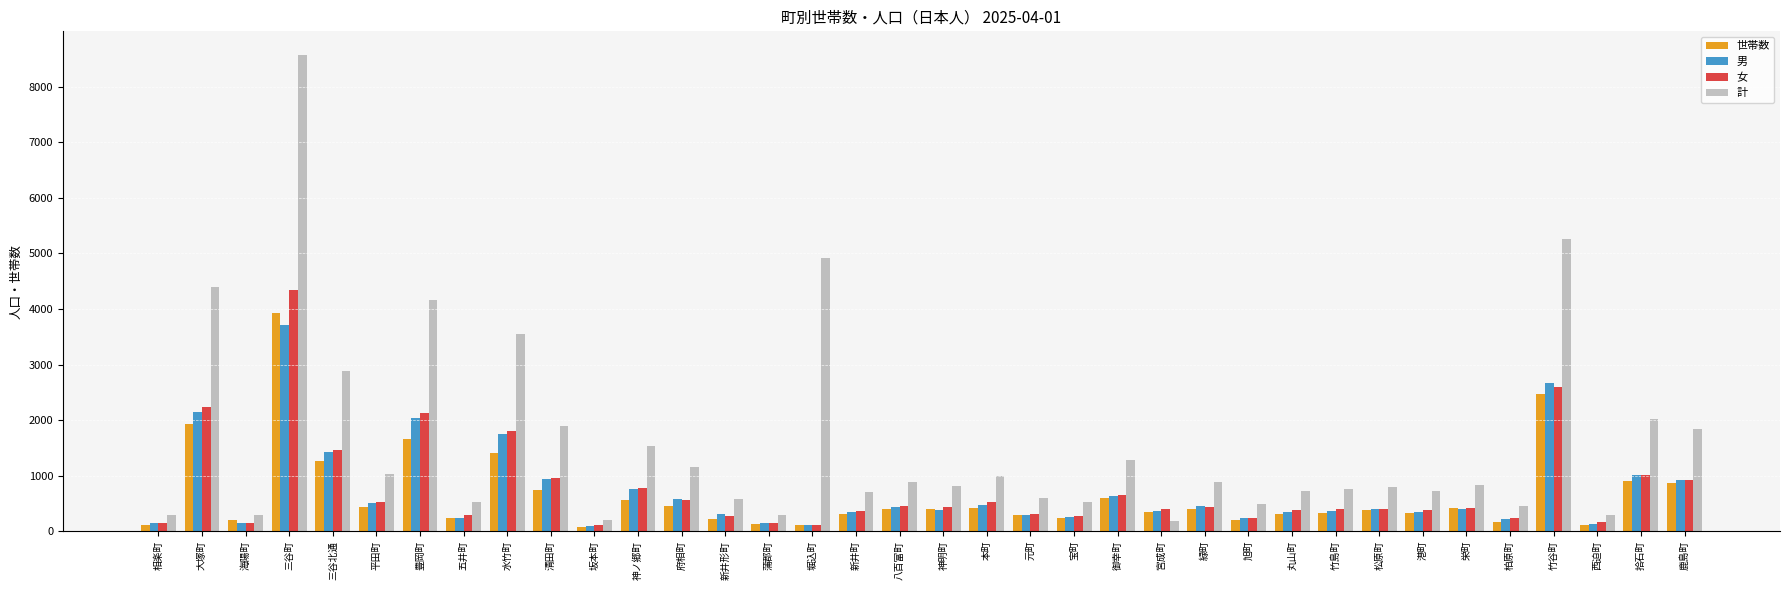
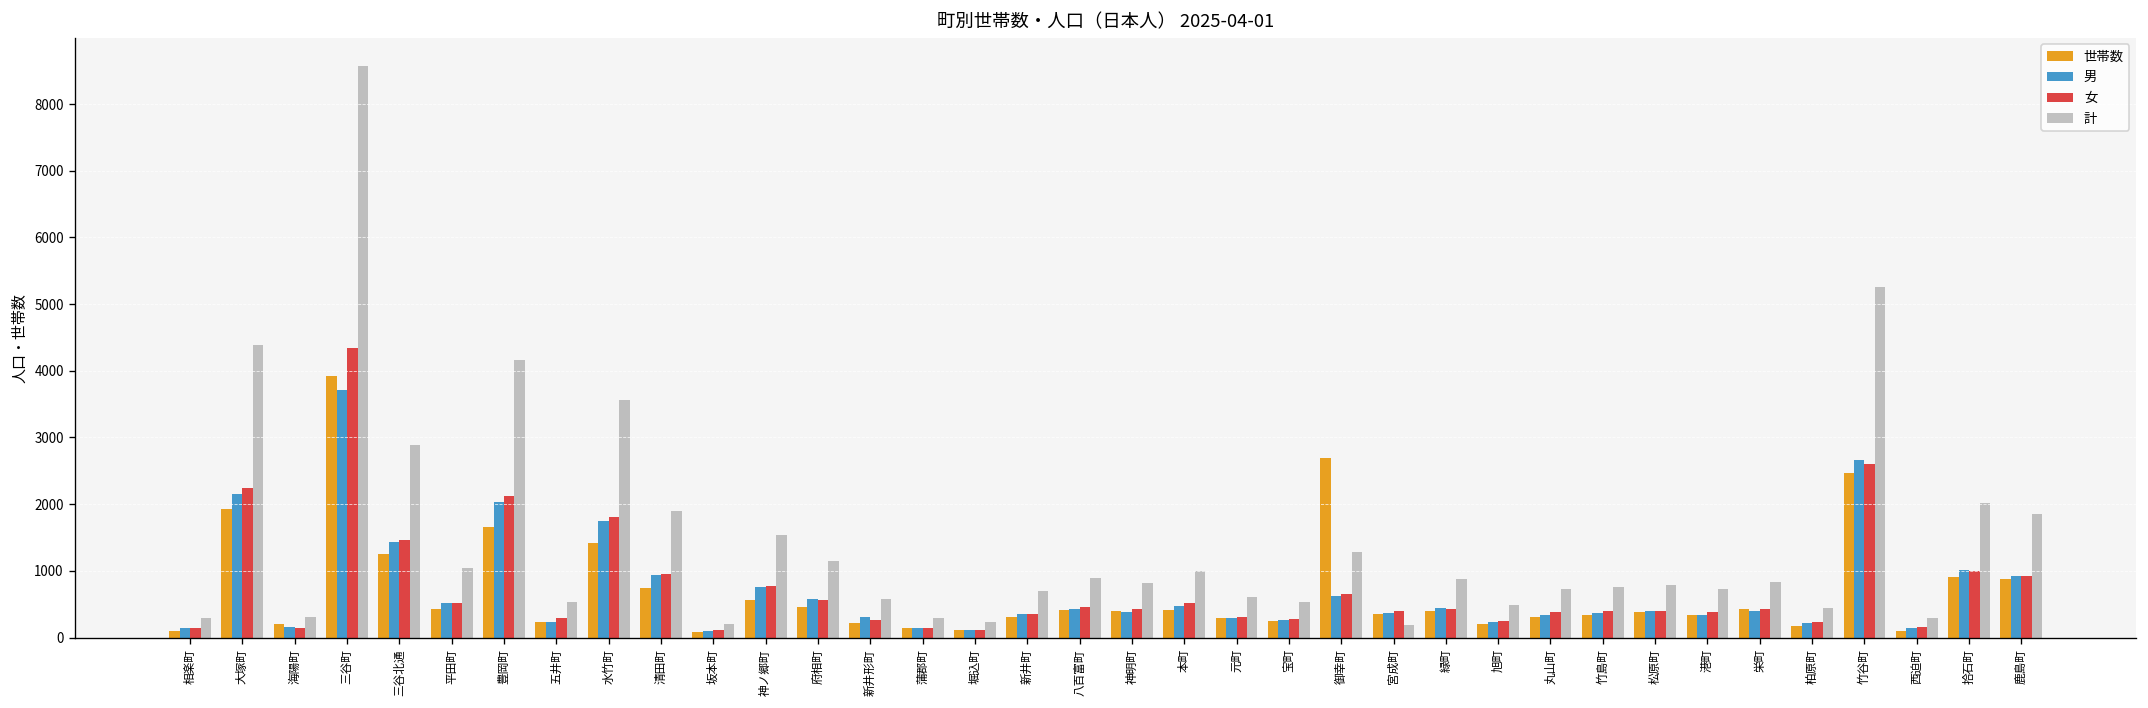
  {
    "世帯数": {
      "相楽町": 100,
      "大塚町": 1900,
      "海陽町": 200,
      "三谷町": 3900,
      "三谷北通": 1300,
      "平田町": 400,
      "豊岡町": 1700,
      "五井町": 200,
      "水竹町": 1400,
      "清田町": 700,
      "坂本町": 100,
      "神ノ郷町": 600,
      "府相町": 500,
      "新井形町": 200,
      "蒲郡町": 100,
      "堀込町": 100,
      "新井町": 300,
      "八百富町": 400,
      "神明町": 400,
      "本町": 400,
      "元町": 300,
      "宝町": 200,
-     "御幸町": 600,
+     "御幸町": 2700,
      "宮成町": 300,
      "緑町": 400,
      "旭町": 200,
      "丸山町": 300,
      "竹島町": 300,
      "松原町": 400,
      "港町": 300,
      "栄町": 400,
      "柏原町": 200,
      "竹谷町": 2500,
      "西迫町": 100,
      "拾石町": 900,
      "鹿島町": 900
    },
    "男": {
      "相楽町": 100,
      "大塚町": 2100,
      "海陽町": 200,
      "三谷町": 3700,
      "三谷北通": 1400,
      "平田町": 500,
      "豊岡町": 2000,
      "五井町": 200,
      "水竹町": 1800,
      "清田町": 900,
      "坂本町": 100,
      "神ノ郷町": 800,
      "府相町": 600,
      "新井形町": 300,
      "蒲郡町": 100,
      "堀込町": 100,
      "新井町": 300,
      "八百富町": 400,
      "神明町": 400,
      "本町": 500,
      "元町": 300,
      "宝町": 300,
      "御幸町": 600,
      "宮成町": 400,
      "緑町": 400,
      "旭町": 200,
      "丸山町": 300,
      "竹島町": 400,
      "松原町": 400,
      "港町": 300,
      "栄町": 400,
      "柏原町": 200,
      "竹谷町": 2700,
      "西迫町": 100,
      "拾石町": 1000,
      "鹿島町": 900
    },
    "女": {
      "相楽町": 100,
      "大塚町": 2200,
      "海陽町": 100,
      "三谷町": 4300,
      "三谷北通": 1500,
      "平田町": 500,
      "豊岡町": 2100,
      "五井町": 300,
      "水竹町": 1800,
      "清田町": 1000,
      "坂本町": 100,
      "神ノ郷町": 800,
      "府相町": 600,
      "新井形町": 300,
      "蒲郡町": 100,
      "堀込町": 100,
      "新井町": 400,
      "八百富町": 500,
      "神明町": 400,
      "本町": 500,
      "元町": 300,
      "宝町": 300,
      "御幸町": 700,
      "宮成町": 400,
      "緑町": 400,
      "旭町": 200,
      "丸山町": 400,
      "竹島町": 400,
      "松原町": 400,
      "港町": 400,
      "栄町": 400,
      "柏原町": 200,
      "竹谷町": 2600,
      "西迫町": 200,
      "拾石町": 1000,
      "鹿島町": 900
    },
    "計": {
      "相楽町": 300,
      "大塚町": 4400,
      "海陽町": 300,
      "三谷町": 8600,
      "三谷北通": 2900,
      "平田町": 1000,
      "豊岡町": 4200,
      "五井町": 500,
      "水竹町": 3600,
      "清田町": 1900,
      "坂本町": 200,
      "神ノ郷町": 1500,
      "府相町": 1200,
      "新井形町": 600,
      "蒲郡町": 300,
-     "堀込町": 4900,
+     "堀込町": 200,
      "新井町": 700,
      "八百富町": 900,
      "神明町": 800,
      "本町": 1000,
      "元町": 600,
      "宝町": 500,
      "御幸町": 1300,
      "宮成町": 200,
      "緑町": 900,
      "旭町": 500,
      "丸山町": 700,
      "竹島町": 800,
      "松原町": 800,
      "港町": 700,
      "栄町": 800,
      "柏原町": 400,
      "竹谷町": 5300,
      "西迫町": 300,
      "拾石町": 2000,
      "鹿島町": 1800
    }
  }
